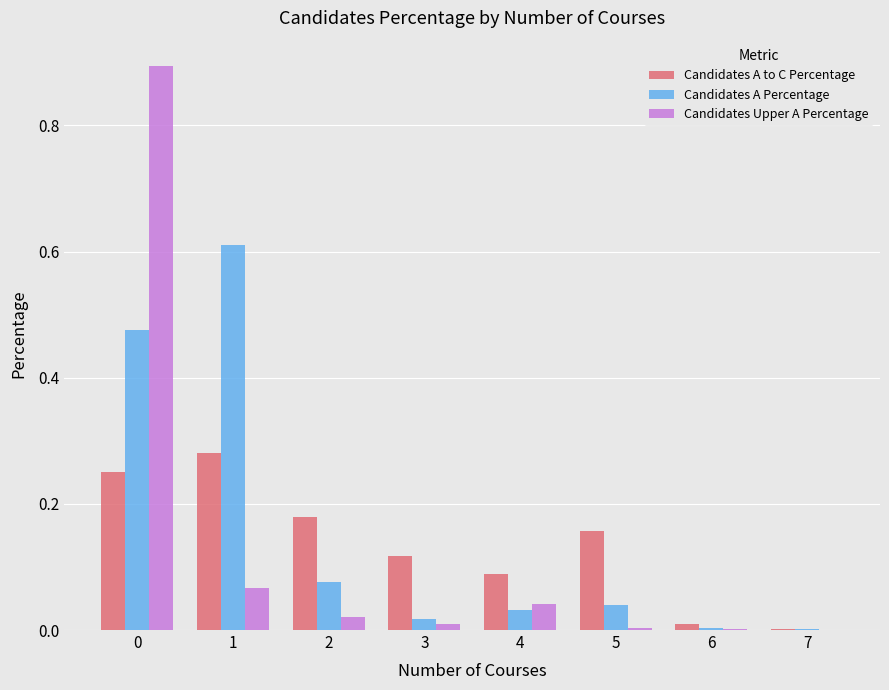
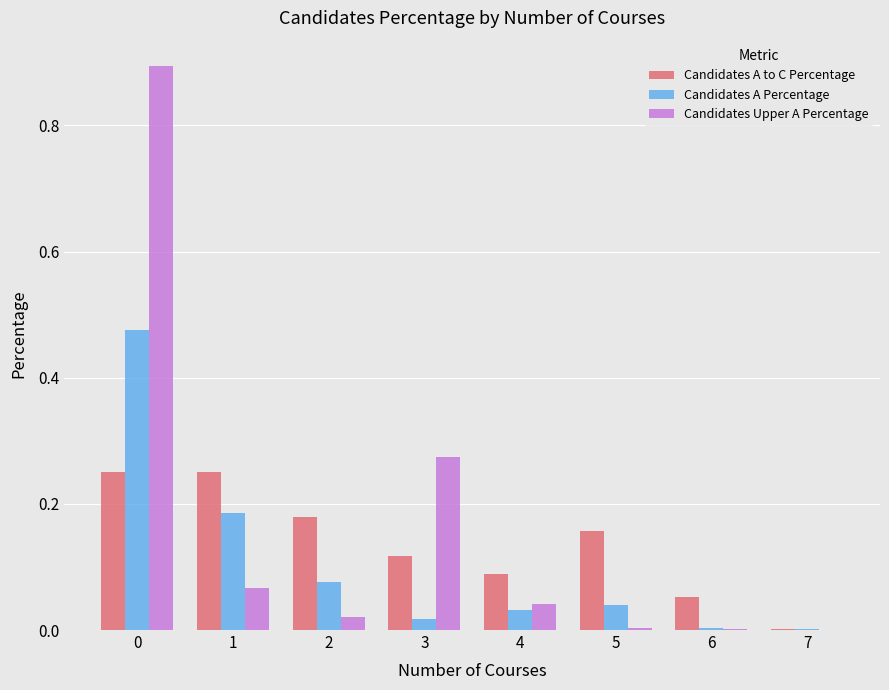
  {
    "Candidates A to C Percentage": {
      "0": 0.25,
-     "1": 0.28,
+     "1": 0.25,
      "2": 0.18,
      "3": 0.12,
      "4": 0.09,
      "5": 0.16,
-     "6": 0.01
+     "6": 0.05
    },
    "Candidates A Percentage": {
      "0": 0.48,
-     "1": 0.61,
+     "1": 0.19,
      "2": 0.08,
      "3": 0.02,
      "4": 0.03,
      "5": 0.04
    },
    "Candidates Upper A Percentage": {
      "0": 0.89,
      "1": 0.07,
      "2": 0.02,
-     "3": 0.01,
+     "3": 0.28,
      "4": 0.04,
      "5": 0.00,
      "7": 0.00
    }
  }
